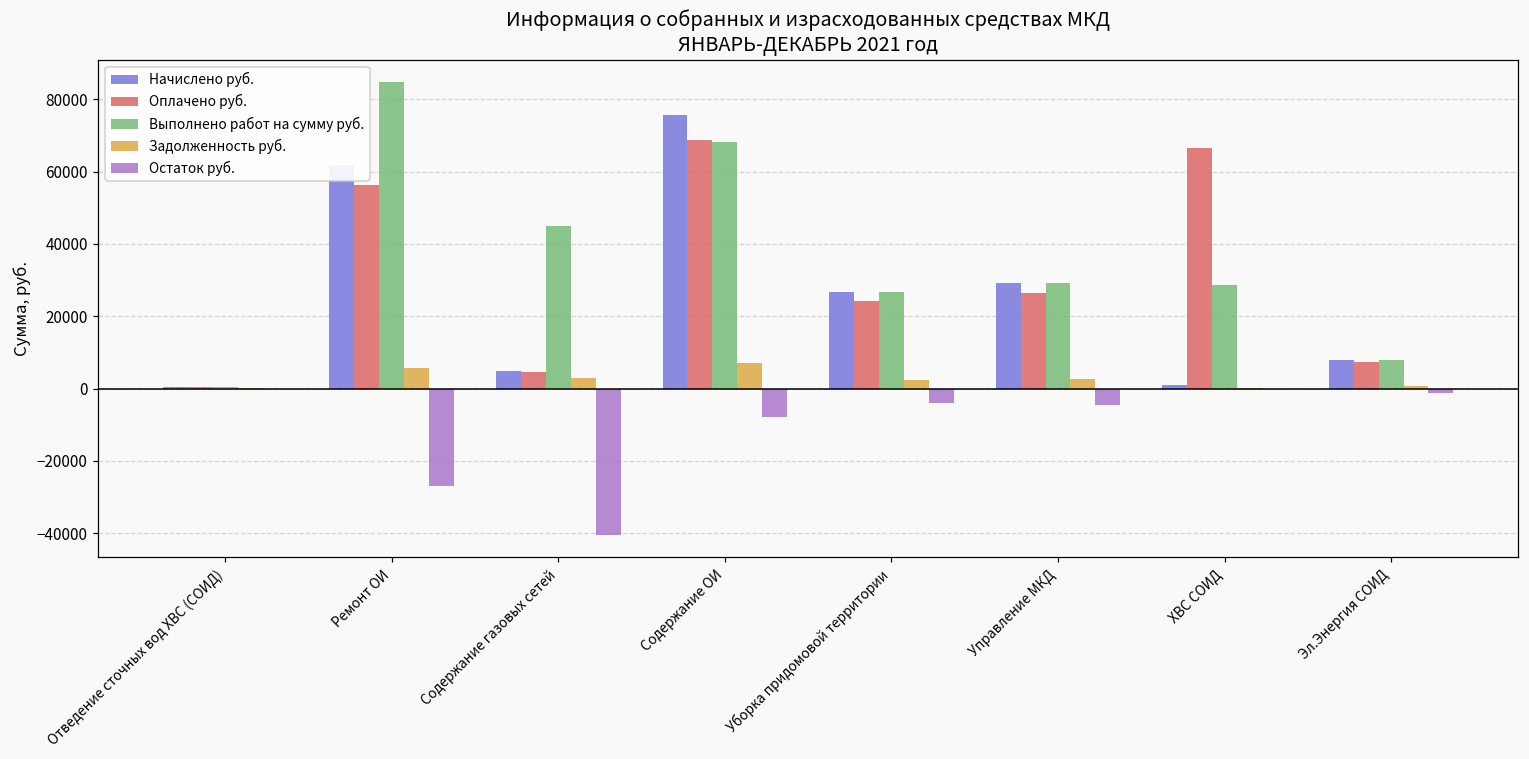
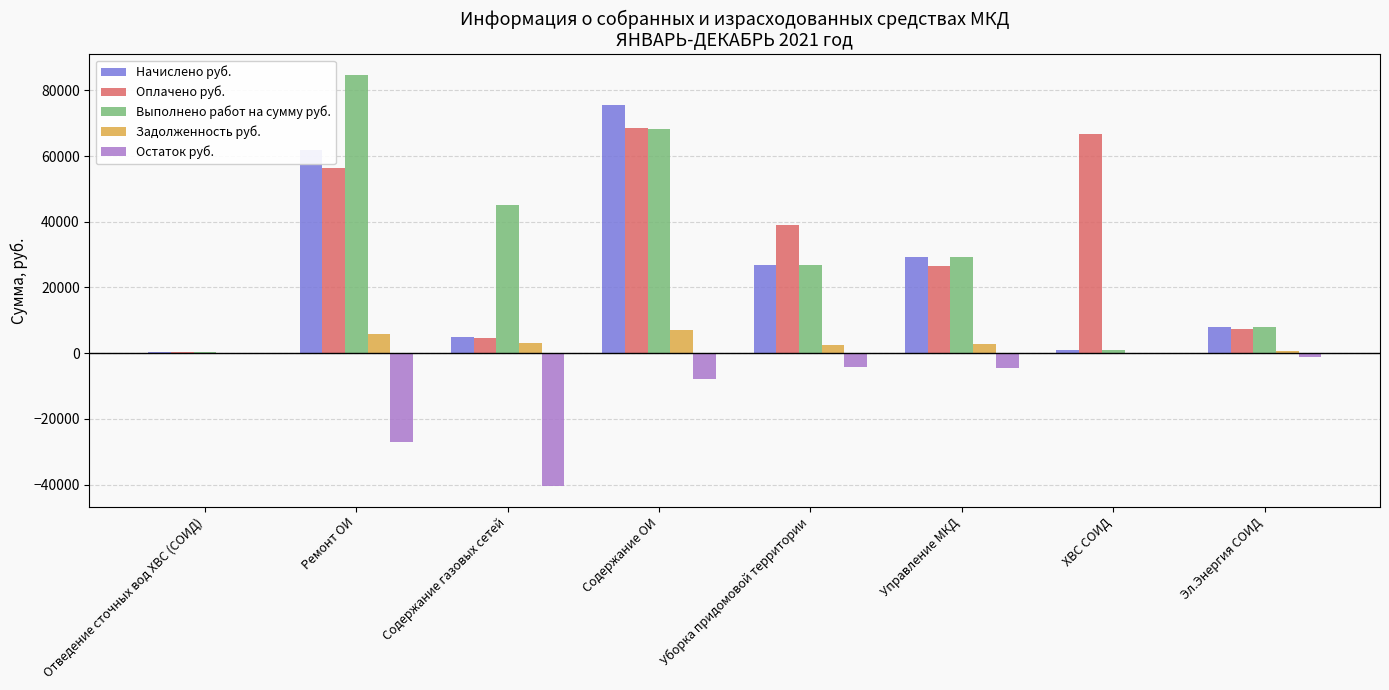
  {
    "Оплачено руб.": {
      "Ремонт ОИ": 56000,
      "Содержание газовых сетей": 5000,
      "Содержание ОИ": 69000,
-     "Уборка придомовой территории": 24000,
+     "Уборка придомовой территории": 39000,
      "Управление МКД": 27000,
      "ХВС СОИД": 67000,
      "Эл.Энергия СОИД": 7000
    },
    "Выполнено работ на сумму руб.": {
      "Ремонт ОИ": 85000,
      "Содержание газовых сетей": 45000,
      "Содержание ОИ": 68000,
      "Уборка придомовой территории": 27000,
      "Управление МКД": 29000,
-     "ХВС СОИД": 29000,
+     "ХВС СОИД": 1000,
      "Эл.Энергия СОИД": 8000
    },
    "Задолженность руб.": {
      "Ремонт ОИ": 6000,
      "Содержание газовых сетей": 3000,
      "Содержание ОИ": 7000,
      "Уборка придомовой территории": 2000,
      "Управление МКД": 3000
    }
  }
